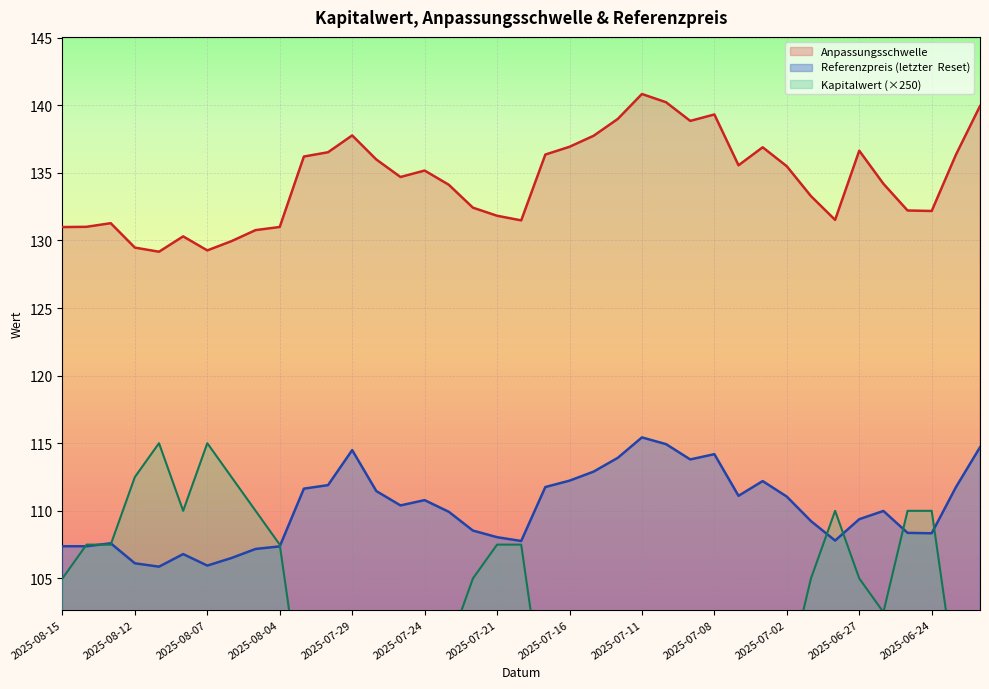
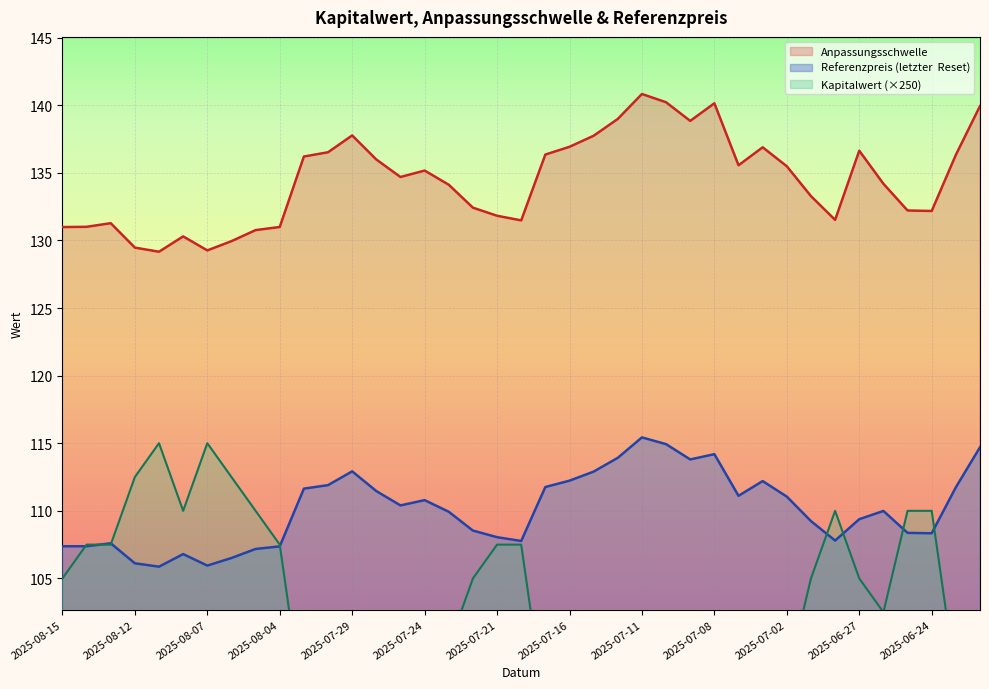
  {
    "Anpassungsschwelle": {
      "2025-08-15": 131.0,
      "2025-08-12": 129.5,
      "2025-08-07": 129.3,
      "2025-08-04": 131.0,
      "2025-07-29": 137.8,
      "2025-07-24": 135.2,
      "2025-07-21": 131.8,
      "2025-07-16": 136.9,
      "2025-07-11": 140.8,
-     "2025-07-08": 139.3,
+     "2025-07-08": 140.1,
      "2025-07-02": 135.5,
      "2025-06-27": 136.6,
      "2025-06-24": 132.2
    },
    "Referenzpreis (letzter Reset)": {
      "2025-08-15": 107.4,
      "2025-08-12": 106.1,
      "2025-08-07": 106.0,
-     "2025-07-29": 114.5,
+     "2025-07-29": 112.9,
      "2025-07-24": 110.8,
      "2025-07-21": 108.1,
      "2025-07-16": 112.2,
      "2025-07-11": 115.4,
      "2025-07-08": 114.2,
      "2025-07-02": 111.1,
      "2025-06-27": 109.4,
      "2025-06-24": 108.3
    },
    "Kapitalwert (×250)": {
      "2025-08-15": 105.0,
      "2025-08-12": 112.5,
      "2025-08-07": 115.0,
      "2025-07-21": 107.5,
      "2025-06-27": 105.0,
      "2025-06-24": 110.0
    }
  }
